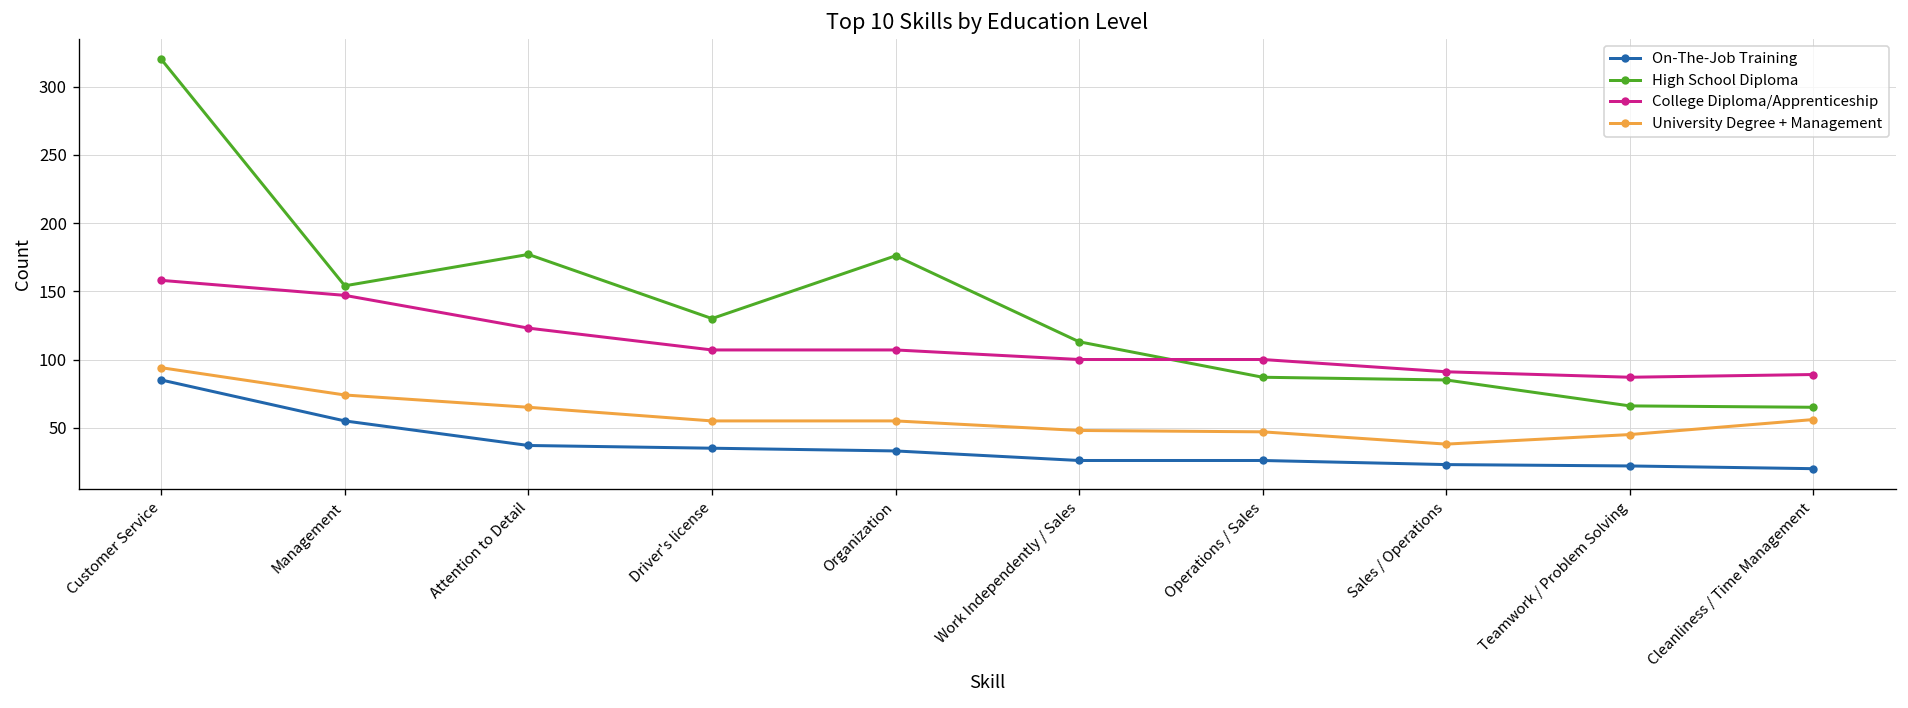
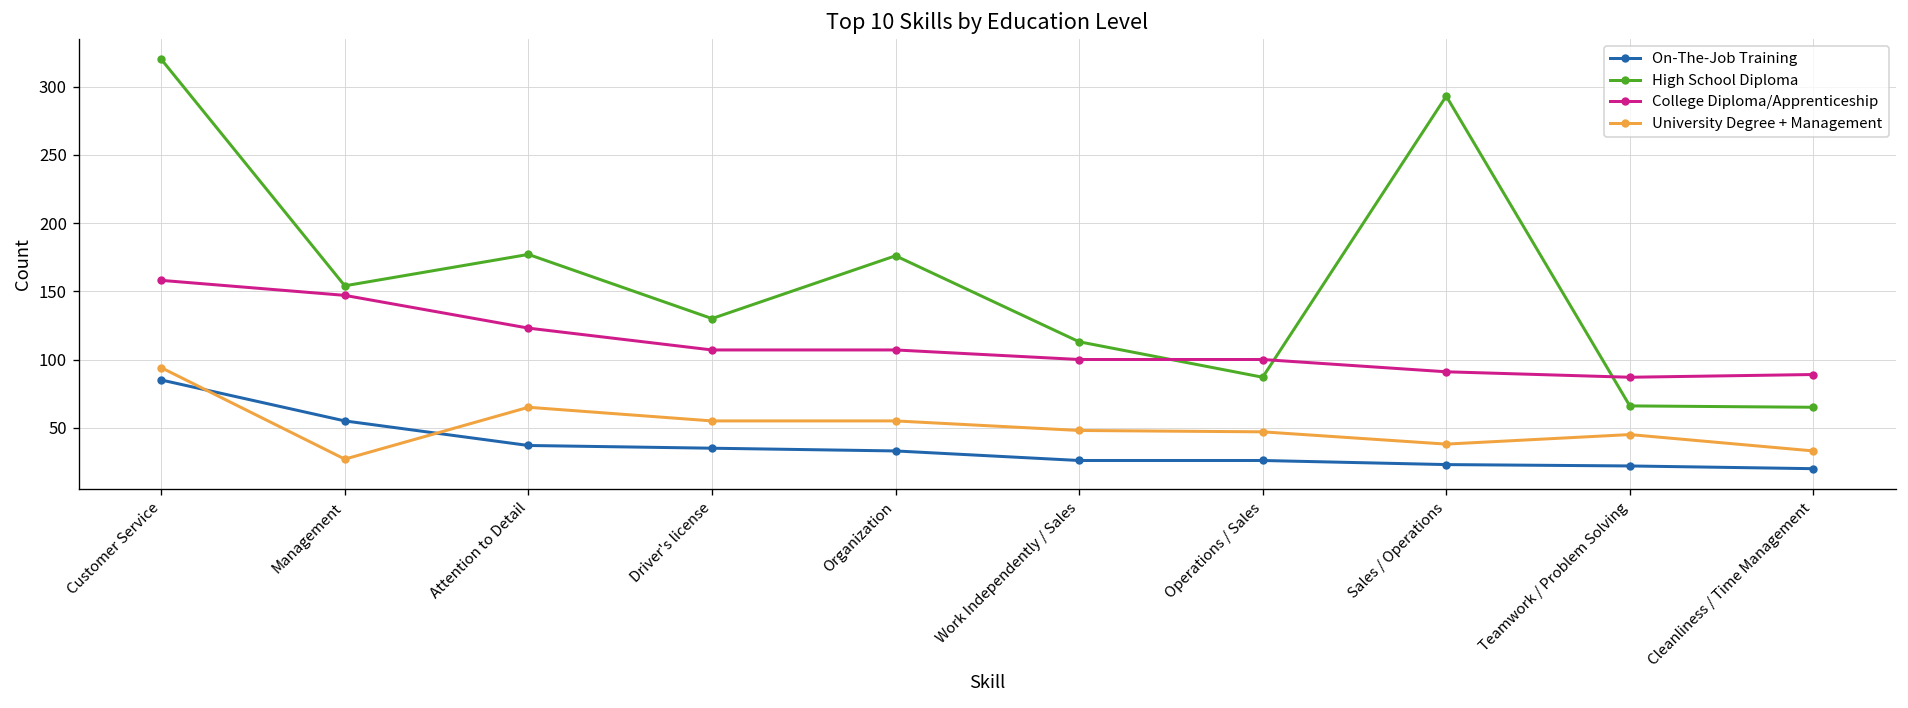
  {
    "On-The-Job Training": {
      "Customer Service": 85,
      "Management": 55,
      "Attention to Detail": 37,
      "Driver's license": 35,
      "Organization": 33,
      "Work Independently / Sales": 26,
      "Operations / Sales": 26,
      "Sales / Operations": 23,
      "Teamwork / Problem Solving": 22,
      "Cleanliness / Time Management": 20
    },
    "High School Diploma": {
      "Customer Service": 320,
      "Management": 154,
      "Attention to Detail": 177,
      "Driver's license": 130,
      "Organization": 176,
      "Work Independently / Sales": 113,
      "Operations / Sales": 87,
-     "Sales / Operations": 85,
+     "Sales / Operations": 293,
      "Teamwork / Problem Solving": 66,
      "Cleanliness / Time Management": 65
    },
    "College Diploma/Apprenticeship": {
      "Customer Service": 158,
      "Management": 147,
      "Attention to Detail": 123,
      "Driver's license": 107,
      "Organization": 107,
      "Work Independently / Sales": 100,
      "Operations / Sales": 100,
      "Sales / Operations": 91,
      "Teamwork / Problem Solving": 87,
      "Cleanliness / Time Management": 89
    },
    "University Degree + Management": {
      "Customer Service": 94,
-     "Management": 74,
+     "Management": 27,
      "Attention to Detail": 65,
      "Driver's license": 55,
      "Organization": 55,
      "Work Independently / Sales": 48,
      "Operations / Sales": 47,
      "Sales / Operations": 38,
      "Teamwork / Problem Solving": 45,
-     "Cleanliness / Time Management": 56
+     "Cleanliness / Time Management": 33
    }
  }
